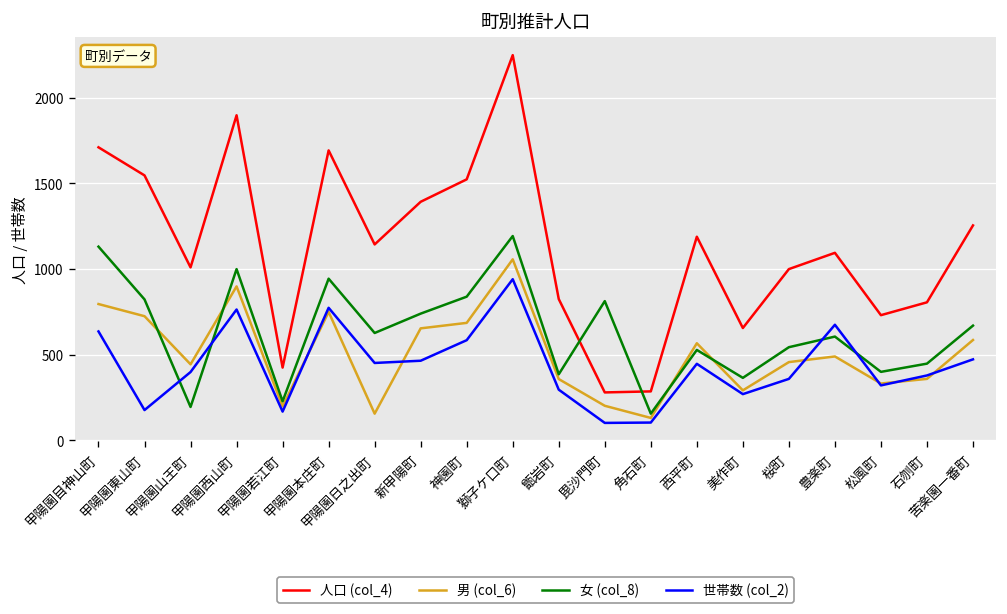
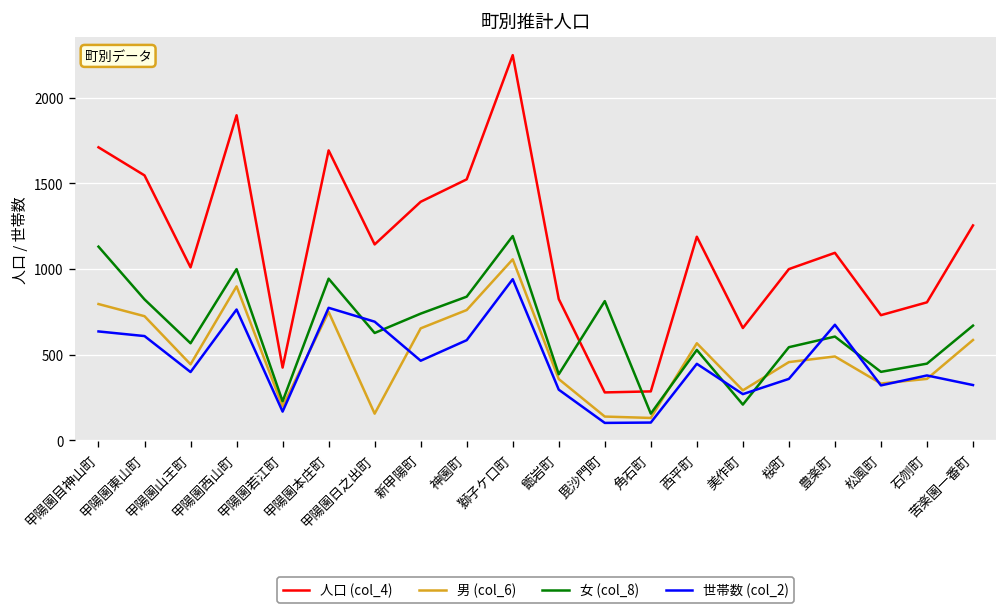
  {
    "人口 (col_4)": {
      "甲陽園目神山町": 1710,
      "甲陽園東山町": 1550,
      "甲陽園山王町": 1010,
      "甲陽園西山町": 1900,
      "甲陽園若江町": 420,
      "甲陽園本庄町": 1690,
      "甲陽園日之出町": 1140,
      "新甲陽町": 1390,
      "神園町": 1520,
      "獅子ケ口町": 2250,
      "甑岩町": 820,
      "毘沙門町": 280,
      "角石町": 290,
      "西平町": 1190,
      "美作町": 660,
      "桜町": 1000,
      "豊楽町": 1090,
      "松風町": 730,
      "石刎町": 810,
      "苦楽園一番町": 1250
    },
    "男 (col_6)": {
      "甲陽園目神山町": 800,
      "甲陽園東山町": 720,
      "甲陽園山王町": 440,
      "甲陽園西山町": 900,
      "甲陽園若江町": 200,
      "甲陽園本庄町": 750,
      "甲陽園日之出町": 160,
      "新甲陽町": 650,
-     "神園町": 690,
+     "神園町": 760,
      "獅子ケ口町": 1060,
      "甑岩町": 360,
-     "毘沙門町": 200,
+     "毘沙門町": 140,
      "角石町": 130,
      "西平町": 570,
      "美作町": 290,
      "桜町": 460,
      "豊楽町": 490,
      "石刎町": 360,
      "苦楽園一番町": 590
    },
    "女 (col_8)": {
      "甲陽園目神山町": 1130,
      "甲陽園東山町": 820,
-     "甲陽園山王町": 190,
+     "甲陽園山王町": 570,
      "甲陽園西山町": 1000,
      "甲陽園若江町": 230,
      "甲陽園本庄町": 940,
      "甲陽園日之出町": 630,
      "新甲陽町": 740,
      "神園町": 840,
      "獅子ケ口町": 1190,
      "甑岩町": 390,
      "毘沙門町": 810,
      "角石町": 160,
      "西平町": 530,
-     "美作町": 360,
+     "美作町": 210,
      "桜町": 540,
      "豊楽町": 610,
      "松風町": 400,
      "石刎町": 450,
      "苦楽園一番町": 670
    },
    "世帯数 (col_2)": {
      "甲陽園目神山町": 640,
-     "甲陽園東山町": 180,
+     "甲陽園東山町": 610,
      "甲陽園山王町": 400,
      "甲陽園西山町": 760,
      "甲陽園若江町": 170,
      "甲陽園本庄町": 770,
-     "甲陽園日之出町": 450,
+     "甲陽園日之出町": 690,
      "新甲陽町": 460,
      "神園町": 580,
      "獅子ケ口町": 940,
      "甑岩町": 300,
      "毘沙門町": 100,
      "角石町": 100,
      "西平町": 450,
      "美作町": 270,
      "桜町": 360,
      "豊楽町": 670,
      "石刎町": 380,
-     "苦楽園一番町": 470
+     "苦楽園一番町": 320
    }
  }
